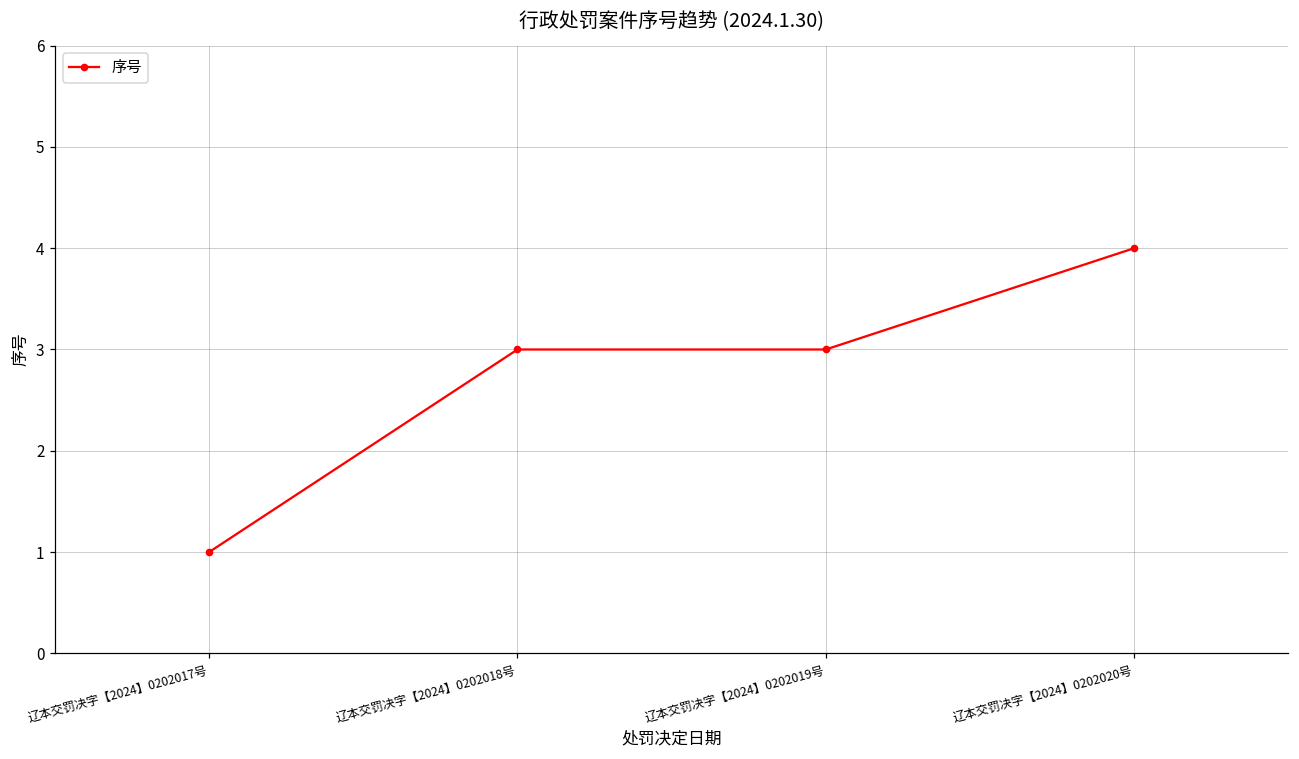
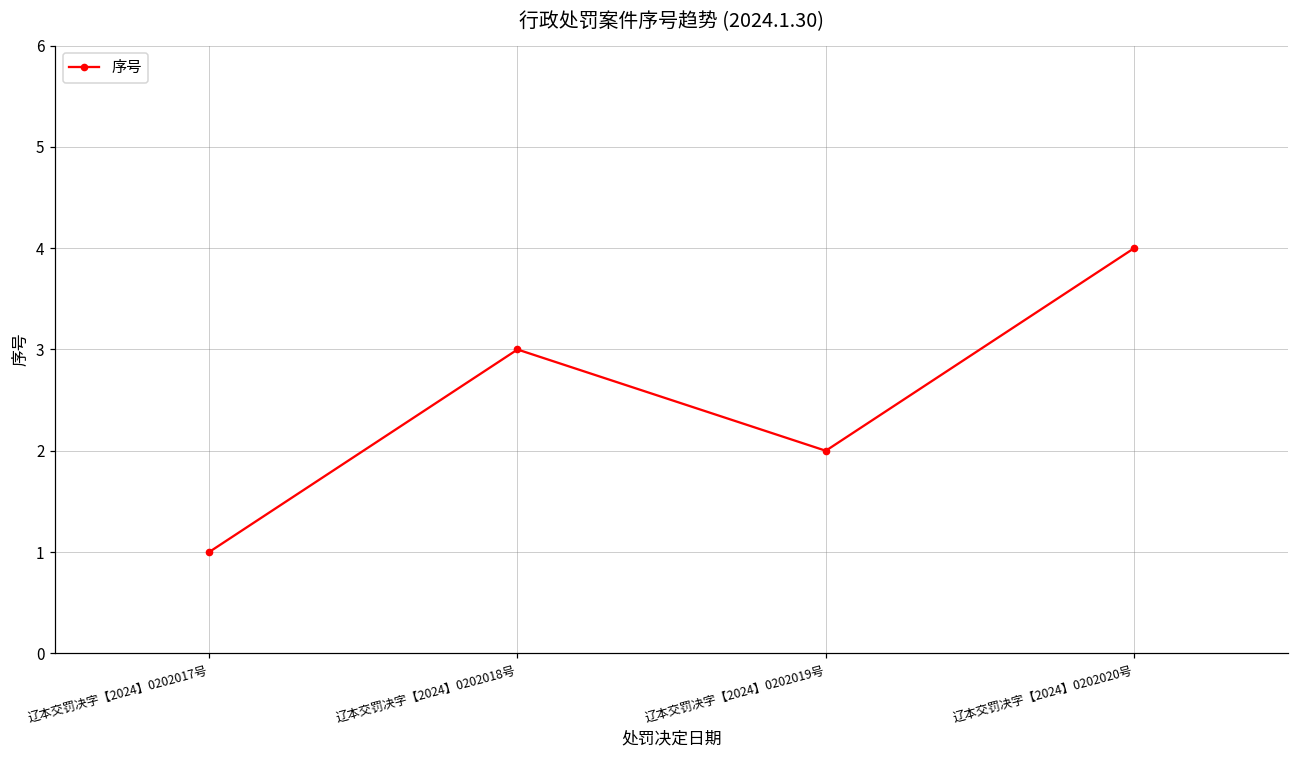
  {
    "辽本交罚决字【2024】0202017号": 1,
    "辽本交罚决字【2024】0202018号": 3,
-   "辽本交罚决字【2024】0202019号": 3,
+   "辽本交罚决字【2024】0202019号": 2,
    "辽本交罚决字【2024】0202020号": 4
  }
